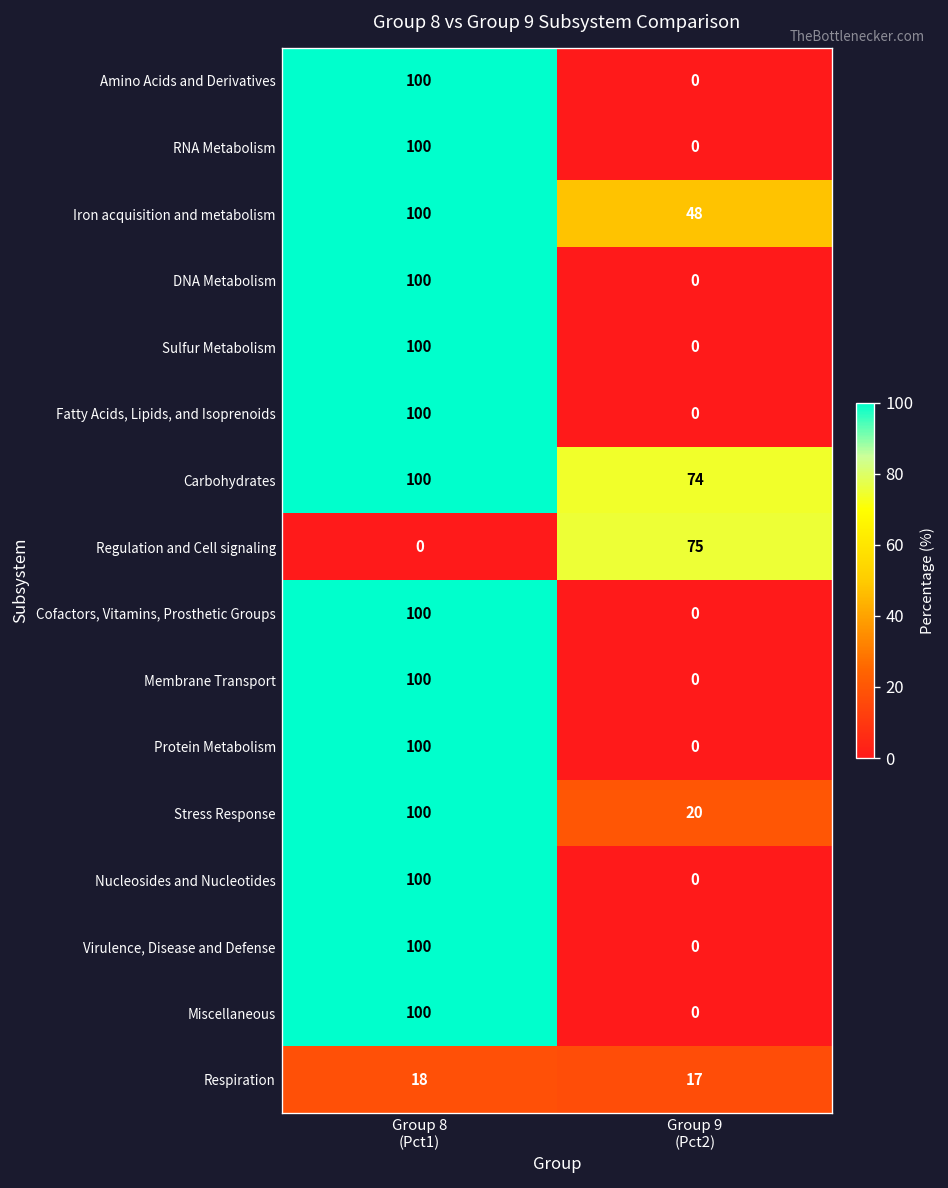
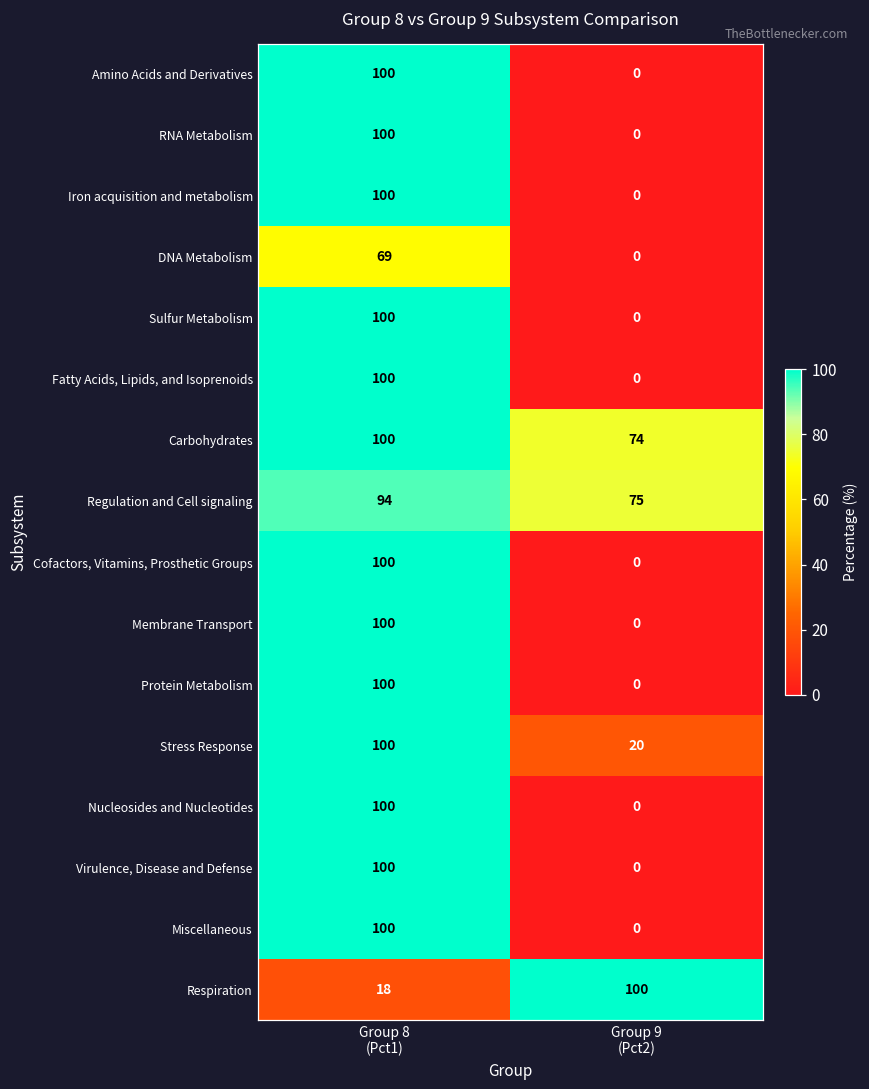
  {
    "Amino Acids and Derivatives": {
      "Group 8 (Pct1)": 100,
      "Group 9 (Pct2)": 0
    },
    "RNA Metabolism": {
      "Group 8 (Pct1)": 100,
      "Group 9 (Pct2)": 0
    },
    "Iron acquisition and metabolism": {
      "Group 8 (Pct1)": 100,
-     "Group 9 (Pct2)": 48
+     "Group 9 (Pct2)": 0
    },
    "DNA Metabolism": {
-     "Group 8 (Pct1)": 100,
+     "Group 8 (Pct1)": 69,
      "Group 9 (Pct2)": 0
    },
    "Sulfur Metabolism": {
      "Group 8 (Pct1)": 100,
      "Group 9 (Pct2)": 0
    },
    "Fatty Acids, Lipids, and Isoprenoids": {
      "Group 8 (Pct1)": 100,
      "Group 9 (Pct2)": 0
    },
    "Carbohydrates": {
      "Group 8 (Pct1)": 100,
      "Group 9 (Pct2)": 74
    },
    "Regulation and Cell signaling": {
-     "Group 8 (Pct1)": 0,
+     "Group 8 (Pct1)": 94,
      "Group 9 (Pct2)": 75
    },
    "Cofactors, Vitamins, Prosthetic Groups": {
      "Group 8 (Pct1)": 100,
      "Group 9 (Pct2)": 0
    },
    "Membrane Transport": {
      "Group 8 (Pct1)": 100,
      "Group 9 (Pct2)": 0
    },
    "Protein Metabolism": {
      "Group 8 (Pct1)": 100,
      "Group 9 (Pct2)": 0
    },
    "Stress Response": {
      "Group 8 (Pct1)": 100,
      "Group 9 (Pct2)": 20
    },
    "Nucleosides and Nucleotides": {
      "Group 8 (Pct1)": 100,
      "Group 9 (Pct2)": 0
    },
    "Virulence, Disease and Defense": {
      "Group 8 (Pct1)": 100,
      "Group 9 (Pct2)": 0
    },
    "Miscellaneous": {
      "Group 8 (Pct1)": 100,
      "Group 9 (Pct2)": 0
    },
    "Respiration": {
      "Group 8 (Pct1)": 18,
-     "Group 9 (Pct2)": 17
+     "Group 9 (Pct2)": 100
    }
  }
